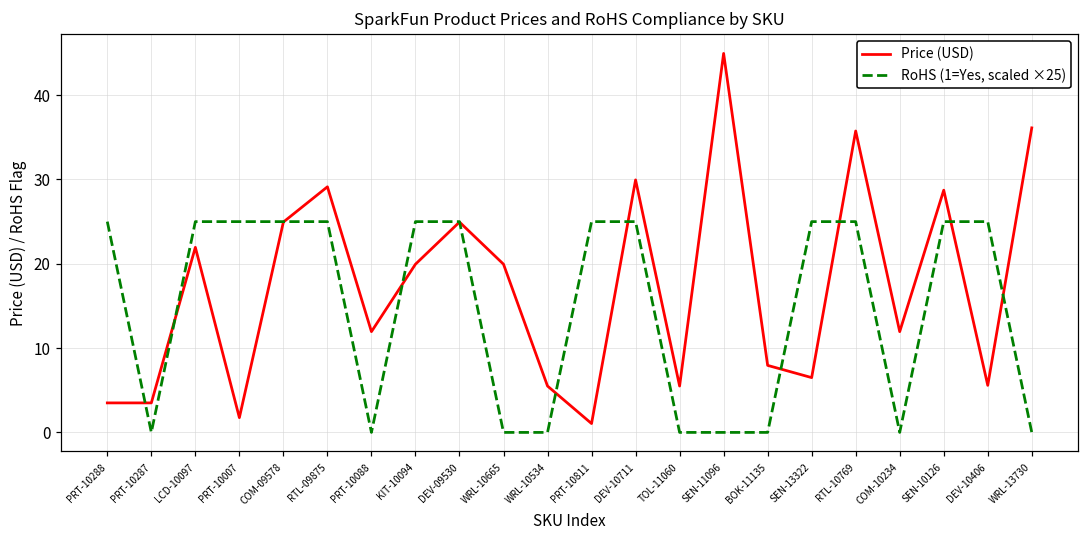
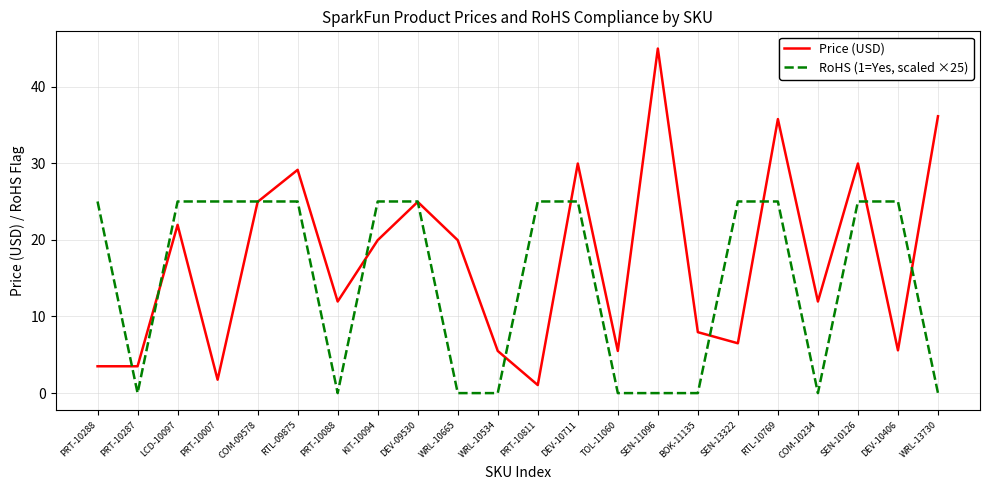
  {
    "Price (USD)": {
      "PRT-10288": 4,
      "PRT-10287": 4,
      "LCD-10097": 22,
      "PRT-10007": 2,
      "RTL-09875": 29,
      "PRT-10088": 12,
      "KIT-10094": 20,
      "WRL-10665": 20,
      "WRL-10534": 6,
      "PRT-10811": 1,
      "DEV-10711": 30,
      "TOL-11060": 6,
      "SEN-11096": 45,
      "BOK-11135": 8,
      "SEN-13322": 7,
      "RTL-10769": 36,
      "COM-10234": 12,
-     "SEN-10126": 29,
+     "SEN-10126": 30,
      "DEV-10406": 6,
      "WRL-13730": 36
    },
    "RoHS (1=Yes, scaled ×25)": {
      "PRT-10288": 25,
      "PRT-10287": 0,
      "LCD-10097": 25,
      "PRT-10007": 25,
      "RTL-09875": 25,
      "PRT-10088": 0,
      "KIT-10094": 25,
      "WRL-10665": 0,
      "WRL-10534": 0,
      "PRT-10811": 25,
      "DEV-10711": 25,
      "TOL-11060": 0,
      "SEN-11096": 0,
      "BOK-11135": 0,
      "SEN-13322": 25,
      "RTL-10769": 25,
      "COM-10234": 0,
      "SEN-10126": 25,
      "DEV-10406": 25,
      "WRL-13730": 0
    }
  }
